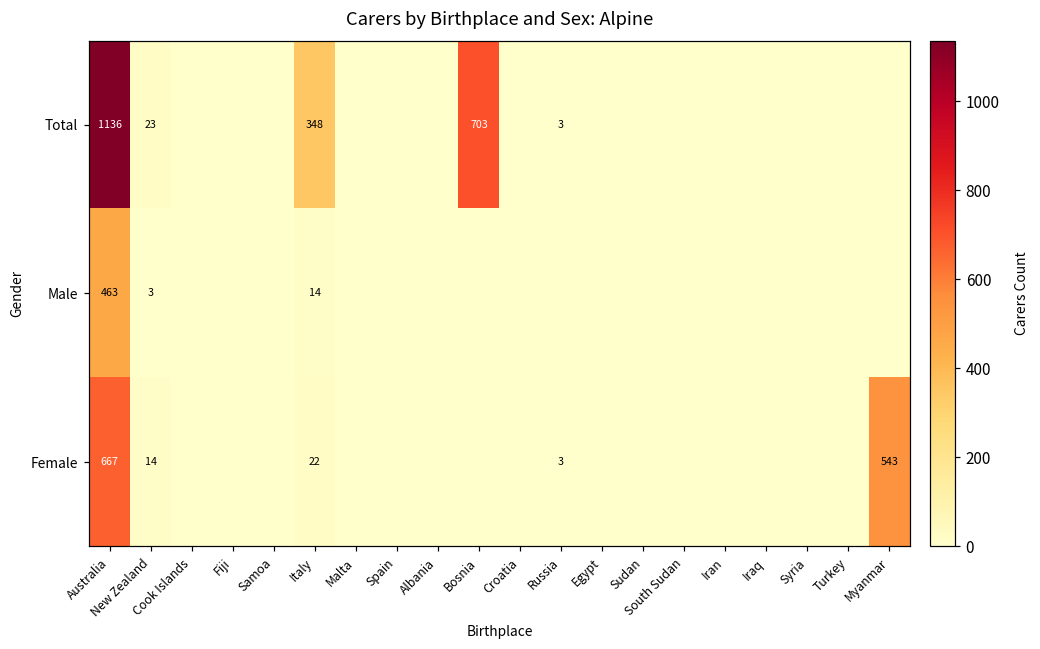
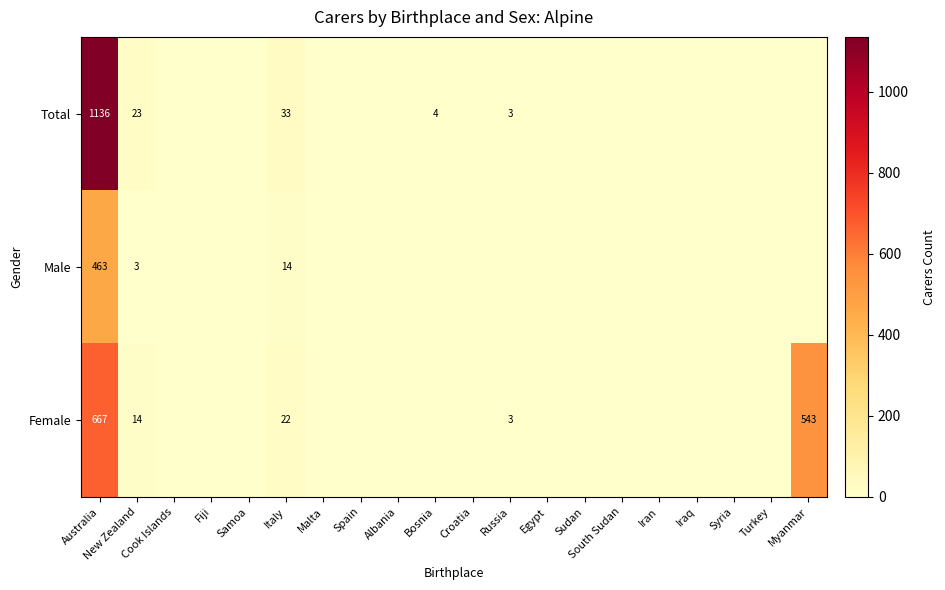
  {
    "Total": {
      "Australia": 1136,
      "New Zealand": 23,
-     "Italy": 348,
-     "Bosnia": 703,
+     "Italy": 33,
+     "Bosnia": 4,
      "Russia": 3
    },
    "Male": {
      "Australia": 463,
      "New Zealand": 3,
      "Italy": 14
    },
    "Female": {
      "Australia": 667,
      "New Zealand": 14,
      "Italy": 22,
      "Russia": 3,
      "Myanmar": 543
    }
  }
